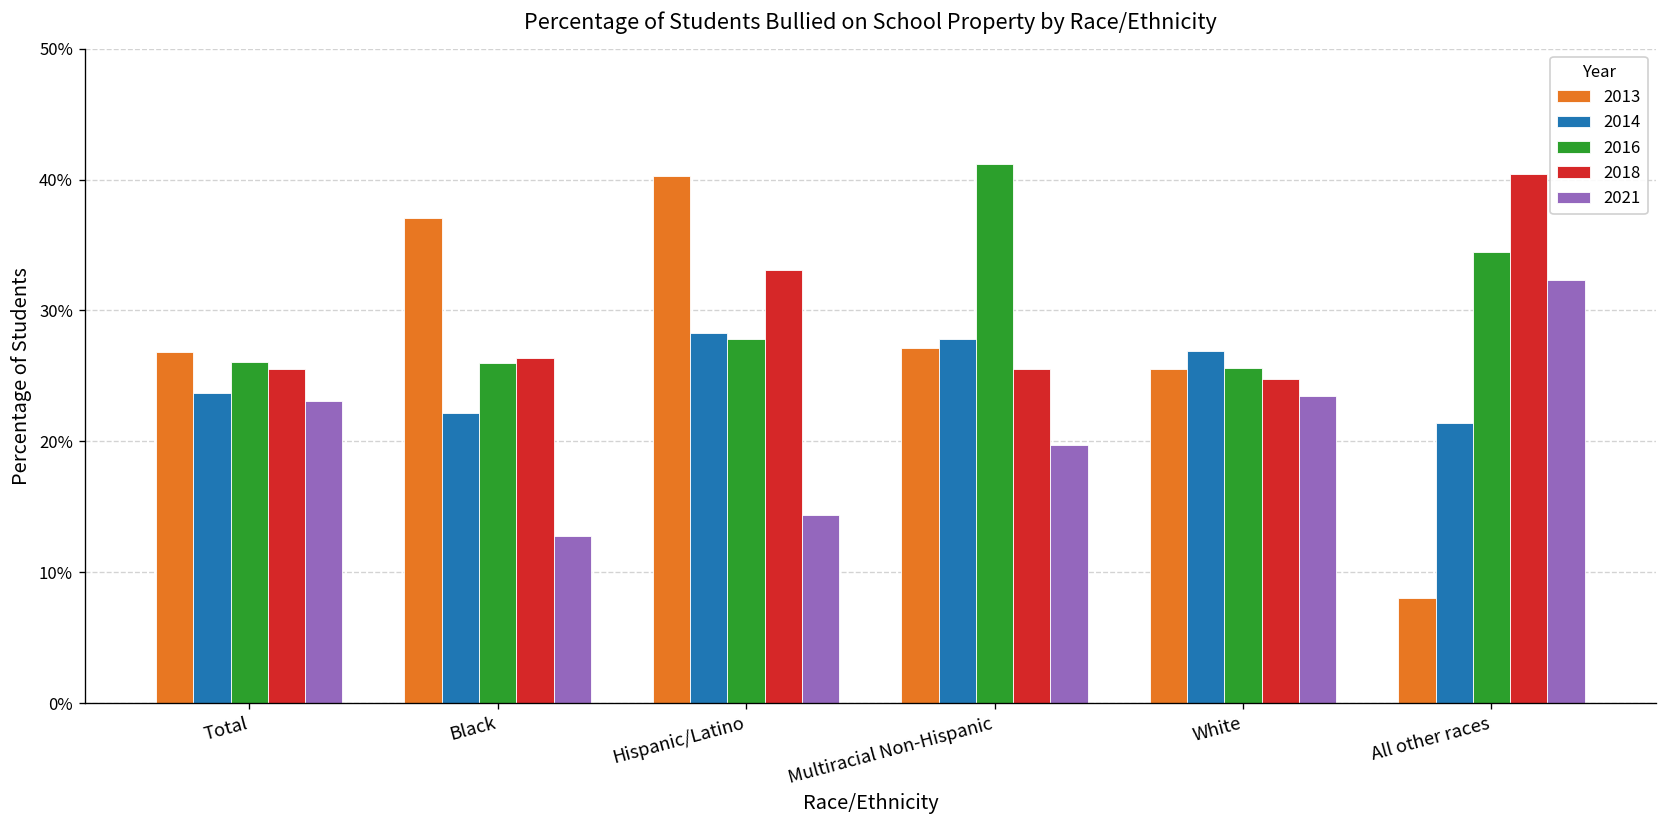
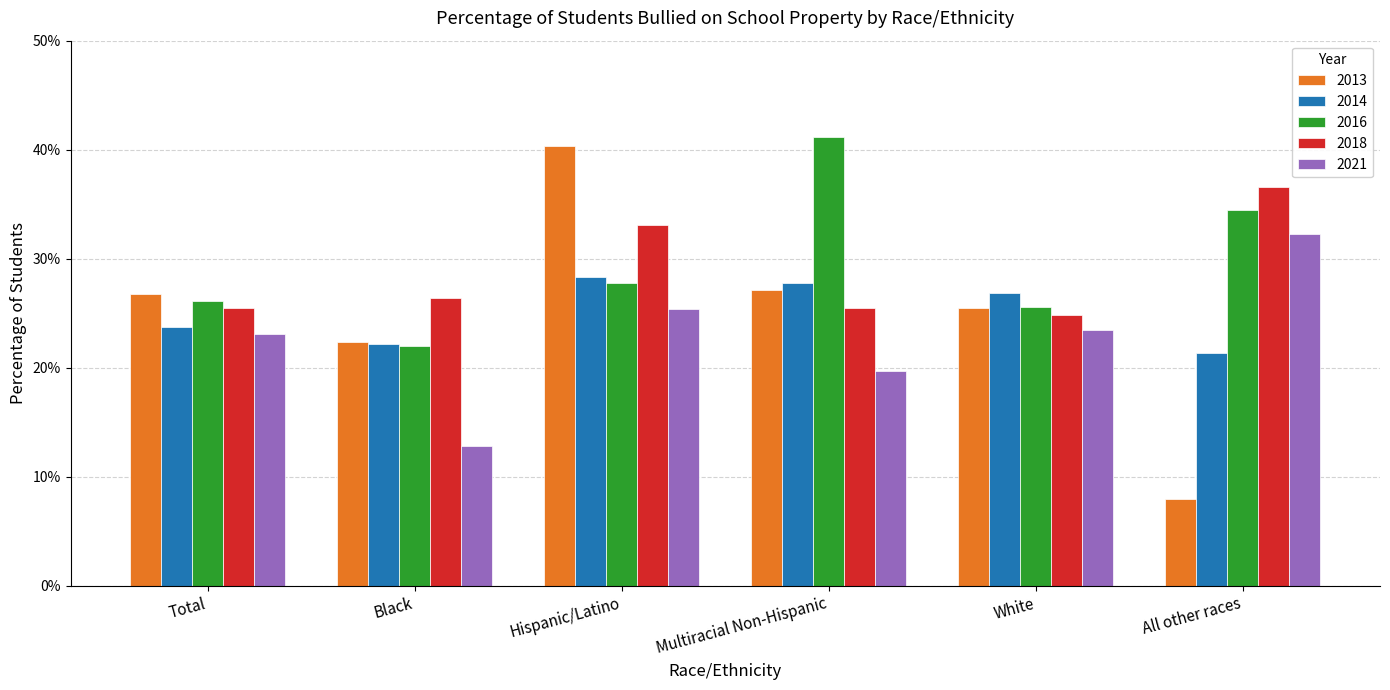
  {
    "2013": {
      "Total": "26.8%",
-     "Black": "37.1%",
+     "Black": "22.4%",
      "Hispanic/Latino": "40.3%",
      "Multiracial Non-Hispanic": "27.1%",
      "White": "25.5%",
      "All other races": "8.0%"
    },
    "2014": {
      "Total": "23.7%",
      "Black": "22.2%",
      "Hispanic/Latino": "28.3%",
      "Multiracial Non-Hispanic": "27.8%",
      "White": "26.9%",
      "All other races": "21.4%"
    },
    "2016": {
      "Total": "26.1%",
-     "Black": "26.0%",
+     "Black": "22.0%",
      "Hispanic/Latino": "27.8%",
      "Multiracial Non-Hispanic": "41.2%",
      "White": "25.6%",
      "All other races": "34.5%"
    },
    "2018": {
      "Total": "25.5%",
      "Black": "26.4%",
      "Hispanic/Latino": "33.1%",
      "Multiracial Non-Hispanic": "25.5%",
      "White": "24.8%",
-     "All other races": "40.4%"
+     "All other races": "36.6%"
    },
    "2021": {
      "Total": "23.1%",
      "Black": "12.8%",
-     "Hispanic/Latino": "14.4%",
+     "Hispanic/Latino": "25.4%",
      "Multiracial Non-Hispanic": "19.7%",
      "White": "23.5%",
      "All other races": "32.3%"
    }
  }
